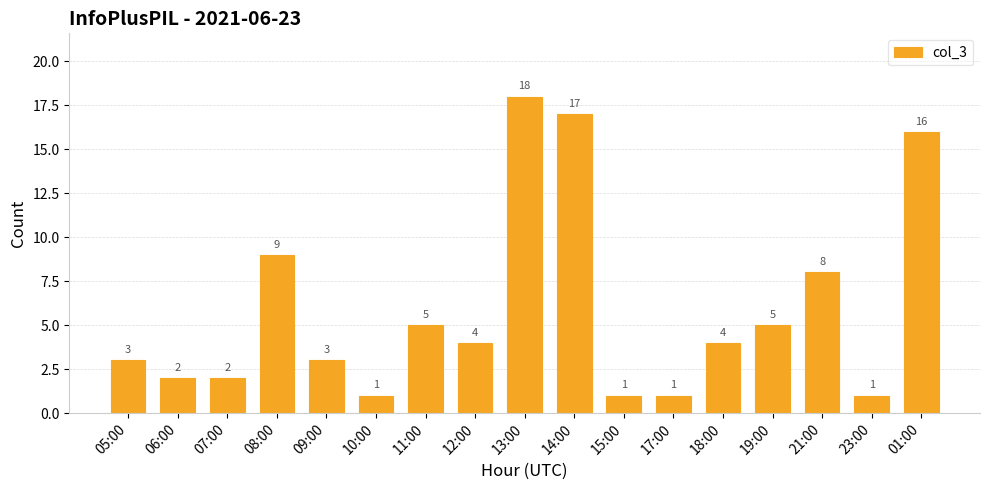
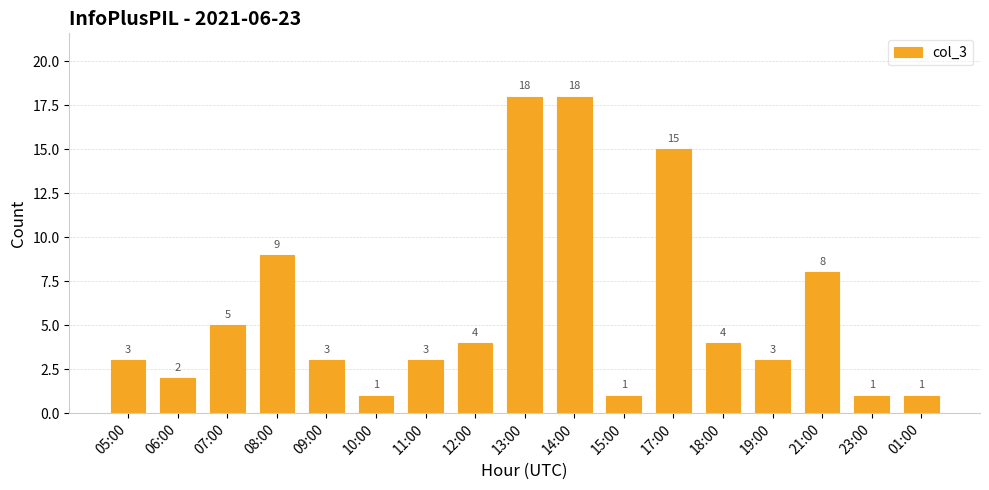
  {
    "05:00": 3,
    "06:00": 2,
-   "07:00": 2,
+   "07:00": 5,
    "08:00": 9,
    "09:00": 3,
    "10:00": 1,
-   "11:00": 5,
+   "11:00": 3,
    "12:00": 4,
    "13:00": 18,
-   "14:00": 17,
+   "14:00": 18,
    "15:00": 1,
-   "17:00": 1,
+   "17:00": 15,
    "18:00": 4,
-   "19:00": 5,
+   "19:00": 3,
    "21:00": 8,
    "23:00": 1,
-   "01:00": 16
+   "01:00": 1
  }
